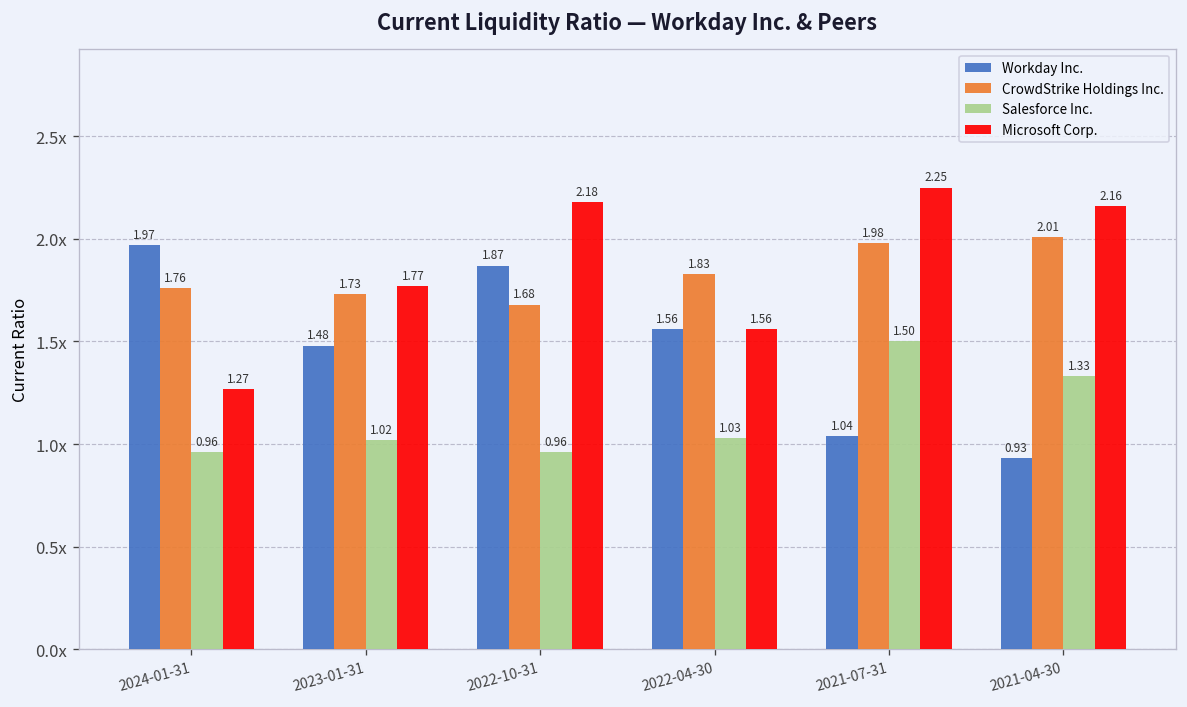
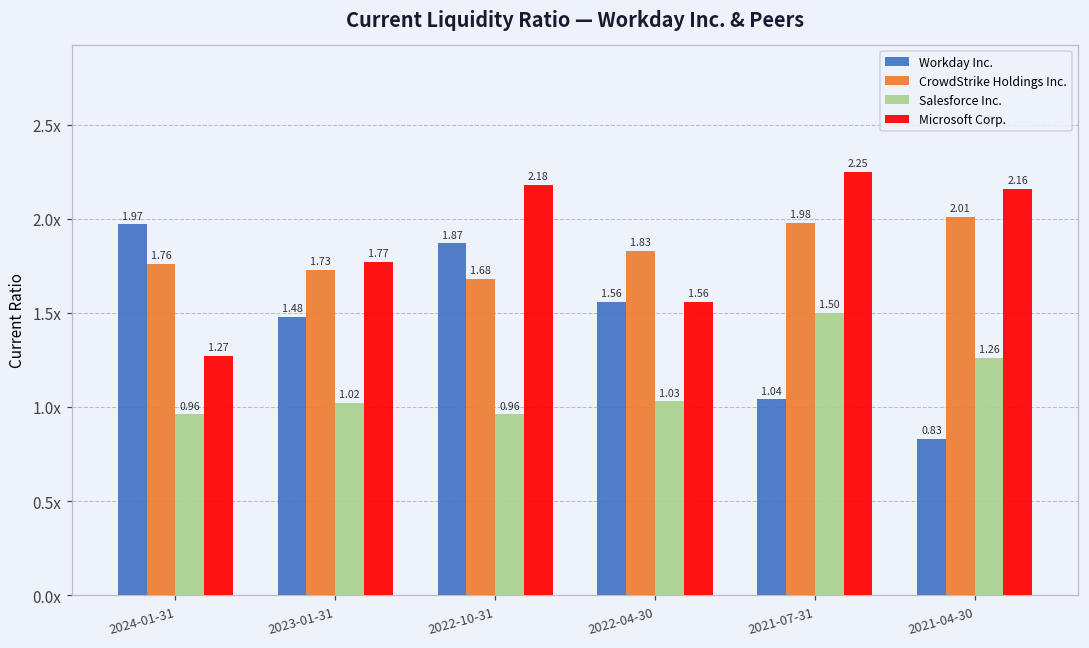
  {
    "Workday Inc.": {
      "2024-01-31": 1.97,
      "2023-01-31": 1.48,
      "2022-10-31": 1.87,
      "2022-04-30": 1.56,
      "2021-07-31": 1.04,
-     "2021-04-30": 0.93
+     "2021-04-30": 0.83
    },
    "CrowdStrike Holdings Inc.": {
      "2024-01-31": 1.76,
      "2023-01-31": 1.73,
      "2022-10-31": 1.68,
      "2022-04-30": 1.83,
      "2021-07-31": 1.98,
      "2021-04-30": 2.01
    },
    "Salesforce Inc.": {
      "2024-01-31": 0.96,
      "2023-01-31": 1.02,
      "2022-10-31": 0.96,
      "2022-04-30": 1.03,
      "2021-07-31": 1.50,
-     "2021-04-30": 1.33
+     "2021-04-30": 1.26
    },
    "Microsoft Corp.": {
      "2024-01-31": 1.27,
      "2023-01-31": 1.77,
      "2022-10-31": 2.18,
      "2022-04-30": 1.56,
      "2021-07-31": 2.25,
      "2021-04-30": 2.16
    }
  }
